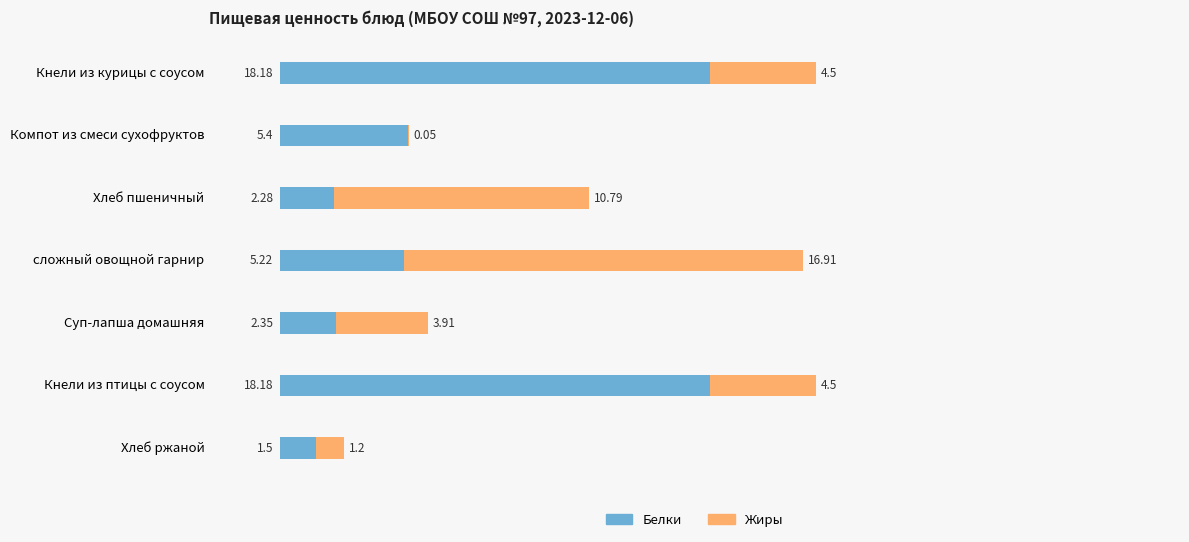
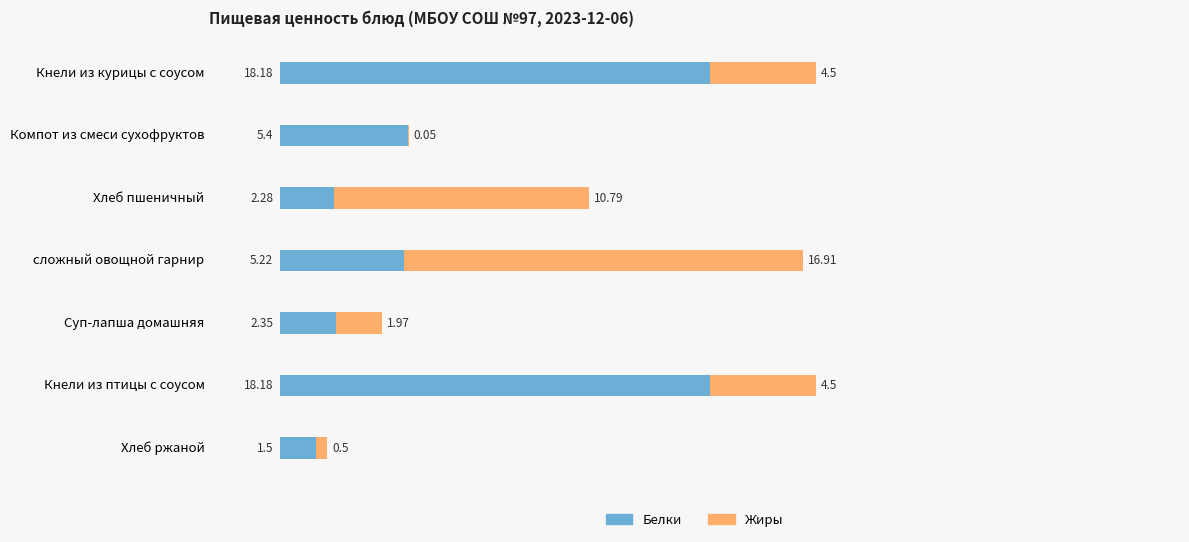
  {
    "Жиры": {
      "Кнели из курицы с соусом": 4.5,
      "Компот из смеси сухофруктов": 0.05,
      "Хлеб пшеничный": 10.79,
      "сложный овощной гарнир": 16.91,
-     "Суп-лапша домашняя": 3.91,
+     "Суп-лапша домашняя": 1.97,
      "Кнели из птицы с соусом": 4.5,
-     "Хлеб ржаной": 1.2
+     "Хлеб ржаной": 0.5
    }
  }
